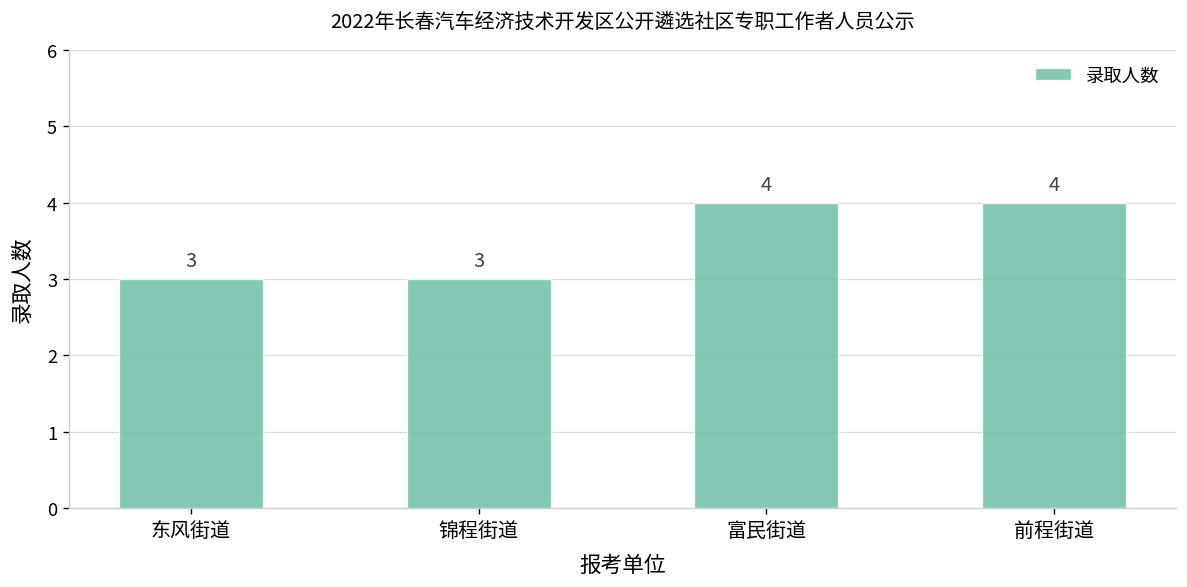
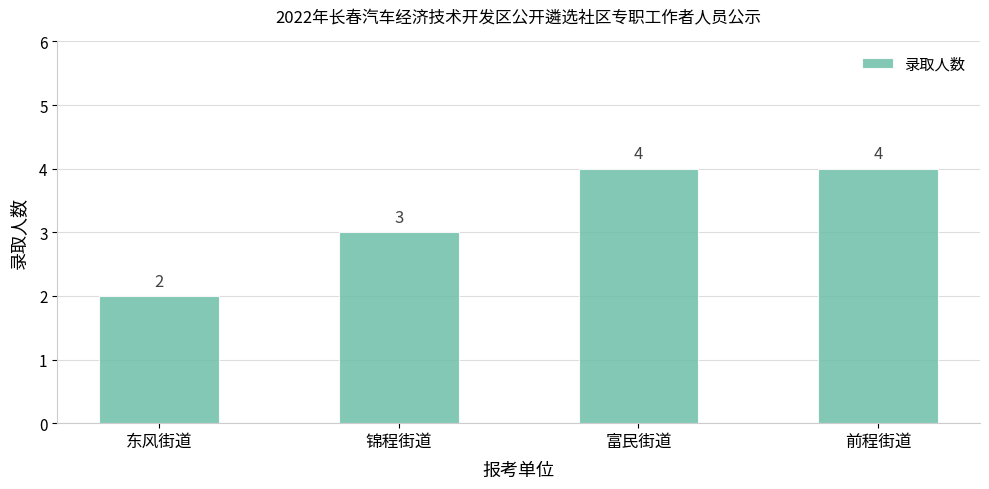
  {
-   "东风街道": 3,
+   "东风街道": 2,
    "锦程街道": 3,
    "富民街道": 4,
    "前程街道": 4
  }
